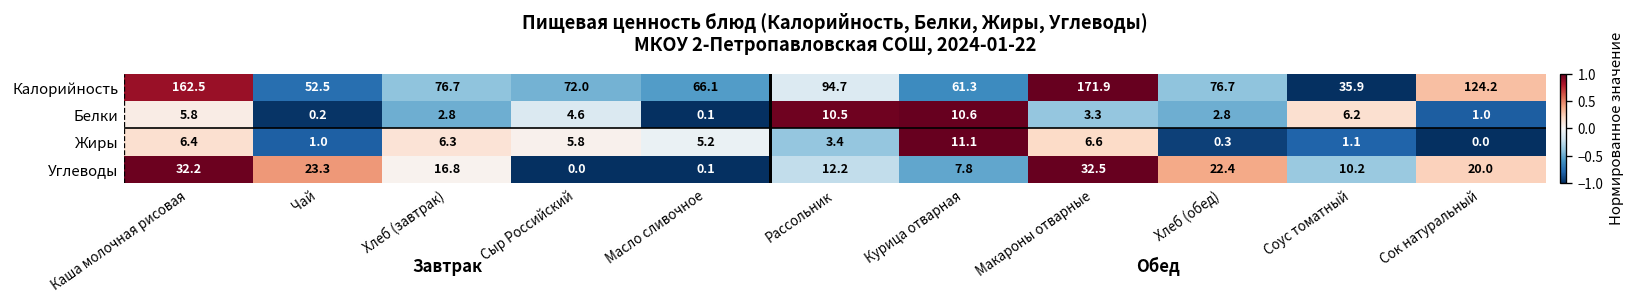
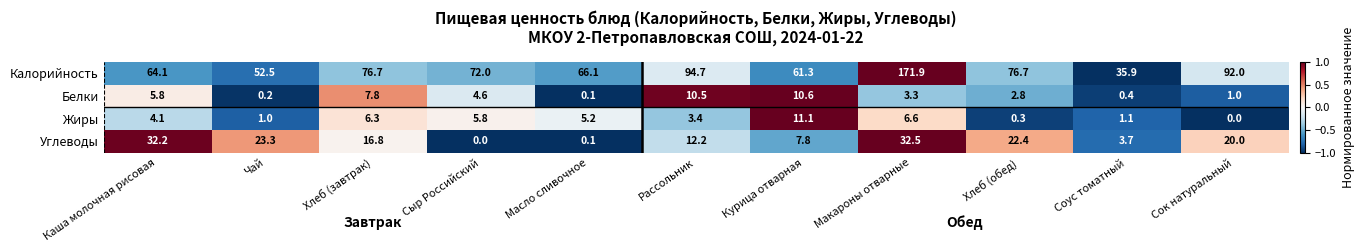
  {
    "Калорийность": {
-     "Каша молочная рисовая": 162.5,
+     "Каша молочная рисовая": 64.1,
      "Чай": 52.5,
      "Хлеб (завтрак)": 76.7,
      "Сыр Российский": 72.0,
      "Масло сливочное": 66.1,
      "Рассольник": 94.7,
      "Курица отварная": 61.3,
      "Макароны отварные": 171.9,
      "Хлеб (обед)": 76.7,
      "Соус томатный": 35.9,
-     "Сок натуральный": 124.2
+     "Сок натуральный": 92.0
    },
    "Белки": {
      "Каша молочная рисовая": 5.8,
      "Чай": 0.2,
-     "Хлеб (завтрак)": 2.8,
+     "Хлеб (завтрак)": 7.8,
      "Сыр Российский": 4.6,
      "Масло сливочное": 0.1,
      "Рассольник": 10.5,
      "Курица отварная": 10.6,
      "Макароны отварные": 3.3,
      "Хлеб (обед)": 2.8,
-     "Соус томатный": 6.2,
+     "Соус томатный": 0.4,
      "Сок натуральный": 1.0
    },
    "Жиры": {
-     "Каша молочная рисовая": 6.4,
+     "Каша молочная рисовая": 4.1,
      "Чай": 1.0,
      "Хлеб (завтрак)": 6.3,
      "Сыр Российский": 5.8,
      "Масло сливочное": 5.2,
      "Рассольник": 3.4,
      "Курица отварная": 11.1,
      "Макароны отварные": 6.6,
      "Хлеб (обед)": 0.3,
      "Соус томатный": 1.1,
      "Сок натуральный": 0.0
    },
    "Углеводы": {
      "Каша молочная рисовая": 32.2,
      "Чай": 23.3,
      "Хлеб (завтрак)": 16.8,
      "Сыр Российский": 0.0,
      "Масло сливочное": 0.1,
      "Рассольник": 12.2,
      "Курица отварная": 7.8,
      "Макароны отварные": 32.5,
      "Хлеб (обед)": 22.4,
-     "Соус томатный": 10.2,
+     "Соус томатный": 3.7,
      "Сок натуральный": 20.0
    }
  }
